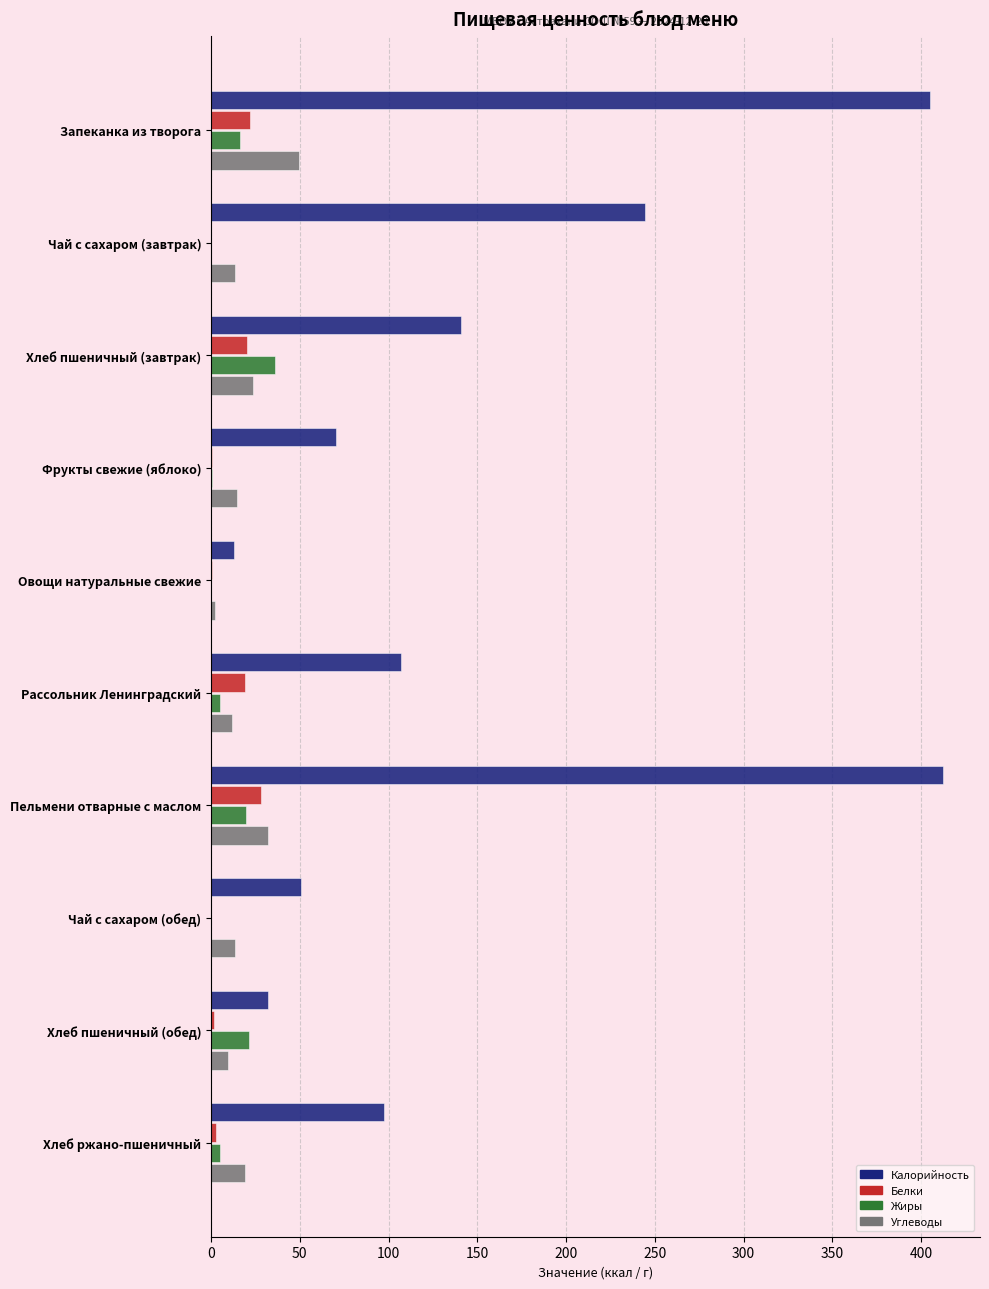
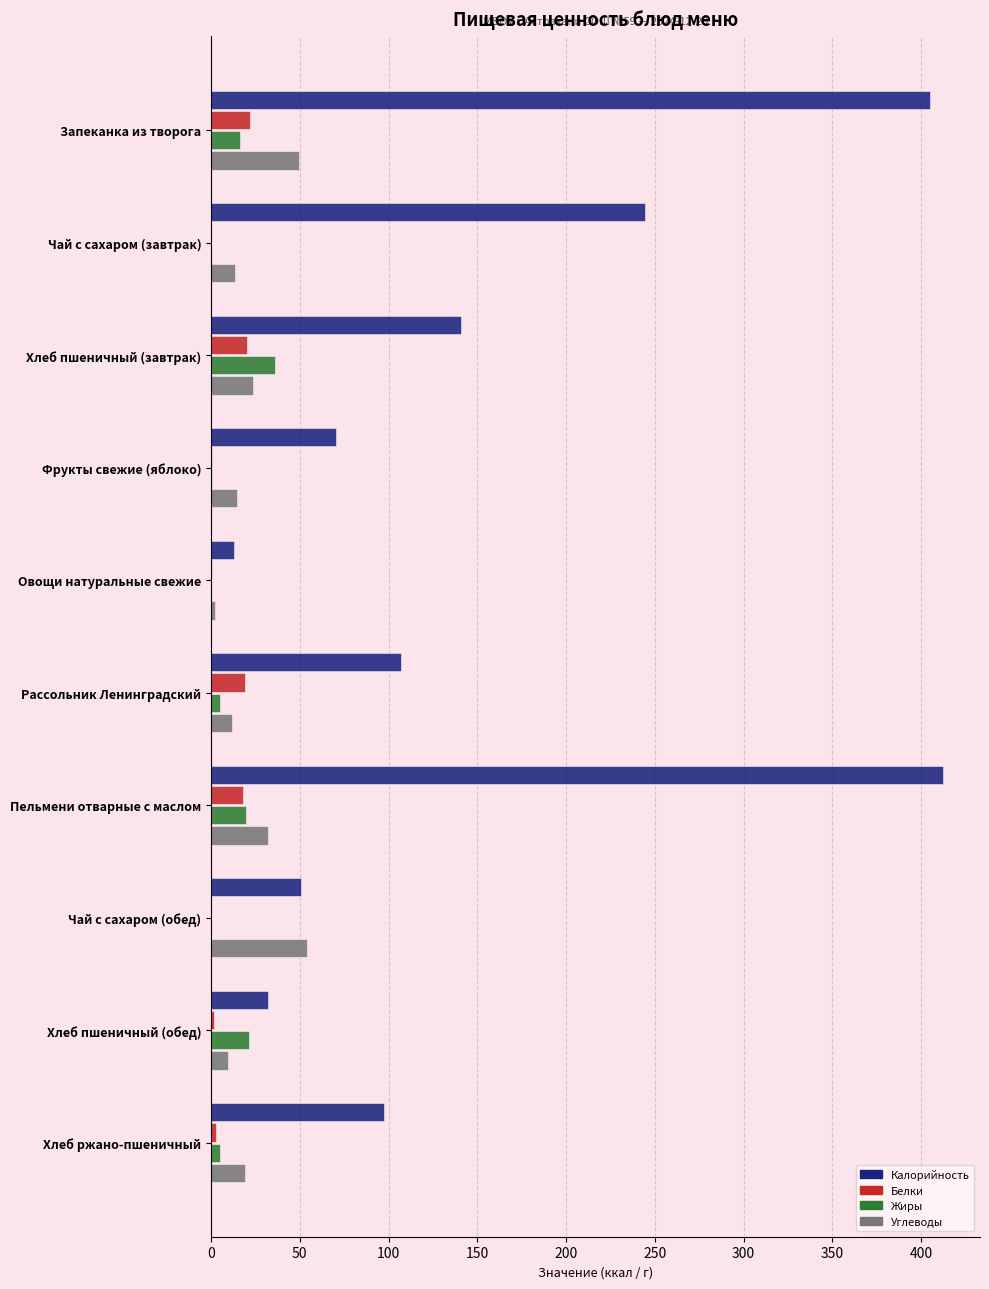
  {
    "Калорийность": {
      "Запеканка из творога": 405,
      "Чай с сахаром (завтрак)": 244,
      "Хлеб пшеничный (завтрак)": 141,
      "Фрукты свежие (яблоко)": 71,
      "Овощи натуральные свежие": 13,
      "Рассольник Ленинградский": 107,
      "Пельмени отварные с маслом": 413,
      "Чай с сахаром (обед)": 51,
      "Хлеб пшеничный (обед)": 32,
      "Хлеб ржано-пшеничный": 97
    },
    "Белки": {
      "Запеканка из творога": 22,
      "Хлеб пшеничный (завтрак)": 20,
      "Рассольник Ленинградский": 19,
-     "Пельмени отварные с маслом": 28,
+     "Пельмени отварные с маслом": 18,
      "Хлеб пшеничный (обед)": 2,
      "Хлеб ржано-пшеничный": 3
    },
    "Жиры": {
      "Запеканка из творога": 17,
      "Хлеб пшеничный (завтрак)": 36,
      "Рассольник Ленинградский": 5,
      "Пельмени отварные с маслом": 20,
      "Хлеб пшеничный (обед)": 21,
      "Хлеб ржано-пшеничный": 5
    },
    "Углеводы": {
      "Запеканка из творога": 50,
      "Чай с сахаром (завтрак)": 14,
      "Хлеб пшеничный (завтрак)": 24,
      "Фрукты свежие (яблоко)": 15,
      "Овощи натуральные свежие": 2,
      "Рассольник Ленинградский": 12,
      "Пельмени отварные с маслом": 32,
-     "Чай с сахаром (обед)": 14,
+     "Чай с сахаром (обед)": 54,
      "Хлеб пшеничный (обед)": 10,
      "Хлеб ржано-пшеничный": 19
    }
  }
